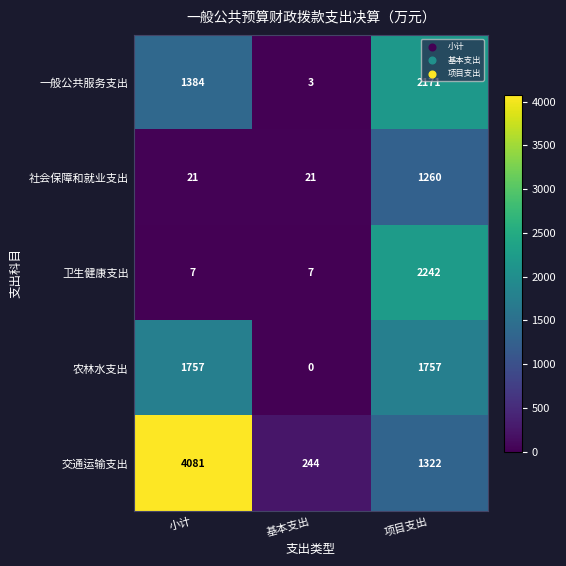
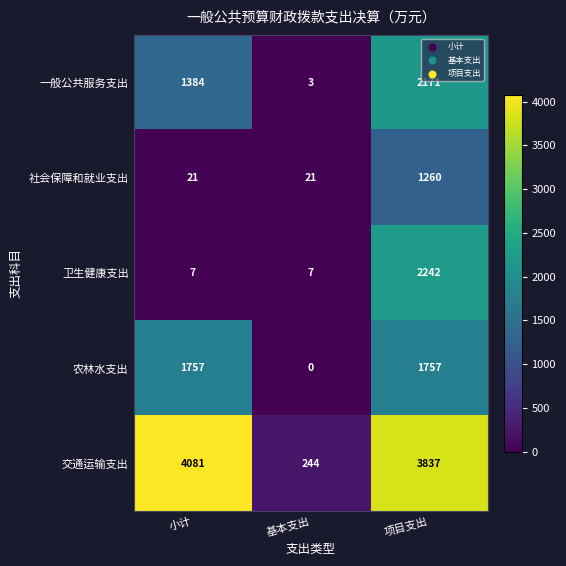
  {
    "一般公共服务支出": {
      "小计": 1384,
      "基本支出": 3
    },
    "社会保障和就业支出": {
      "小计": 21,
      "基本支出": 21,
      "项目支出": 1260
    },
    "卫生健康支出": {
      "小计": 7,
      "基本支出": 7,
      "项目支出": 2242
    },
    "农林水支出": {
      "小计": 1757,
      "基本支出": 0,
      "项目支出": 1757
    },
    "交通运输支出": {
      "小计": 4081,
      "基本支出": 244,
-     "项目支出": 1322
+     "项目支出": 3837
    }
  }
